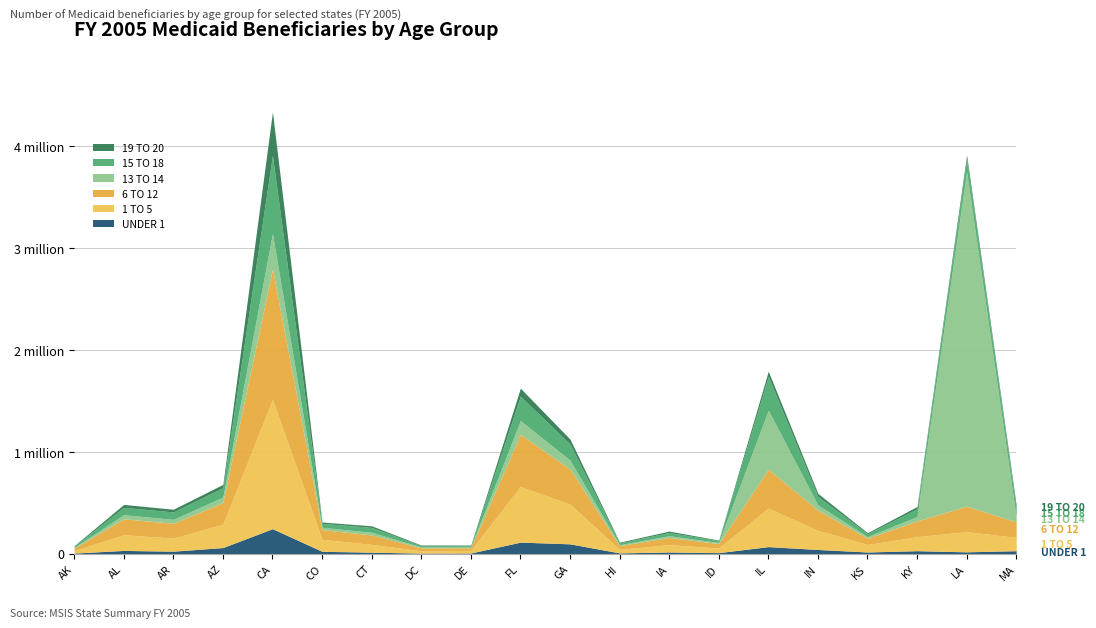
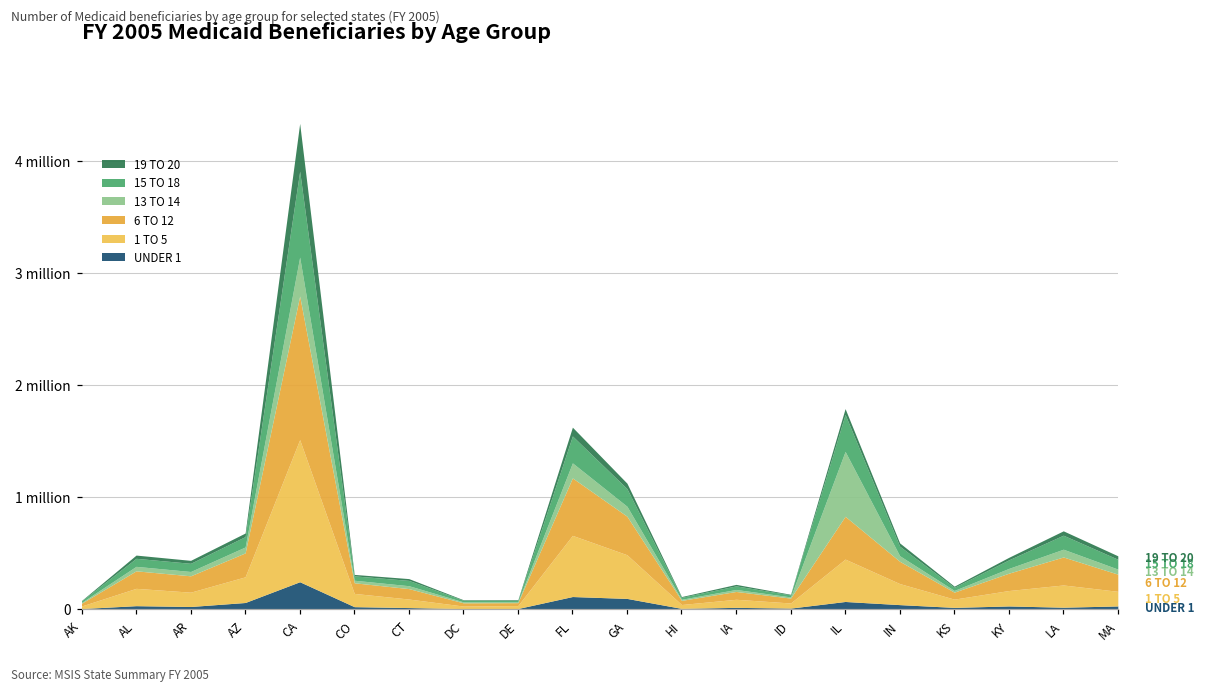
  {
    "13 TO 14": {
      "AL": "0.04 million",
      "AR": "0.04 million",
      "AZ": "0.05 million",
      "CA": "0.35 million",
      "CT": "0.03 million",
      "FL": "0.13 million",
      "GA": "0.09 million",
      "IL": "0.58 million",
      "IN": "0.05 million",
      "KY": "0.04 million",
-     "LA": "3.28 million"
+     "LA": "0.07 million"
    },
    "15 TO 18": {
      "AL": "0.07 million",
      "AR": "0.07 million",
      "AZ": "0.09 million",
      "CA": "0.77 million",
      "FL": "0.24 million",
      "GA": "0.16 million",
      "IL": "0.33 million",
      "IN": "0.08 million",
      "LA": "0.13 million"
    }
  }
